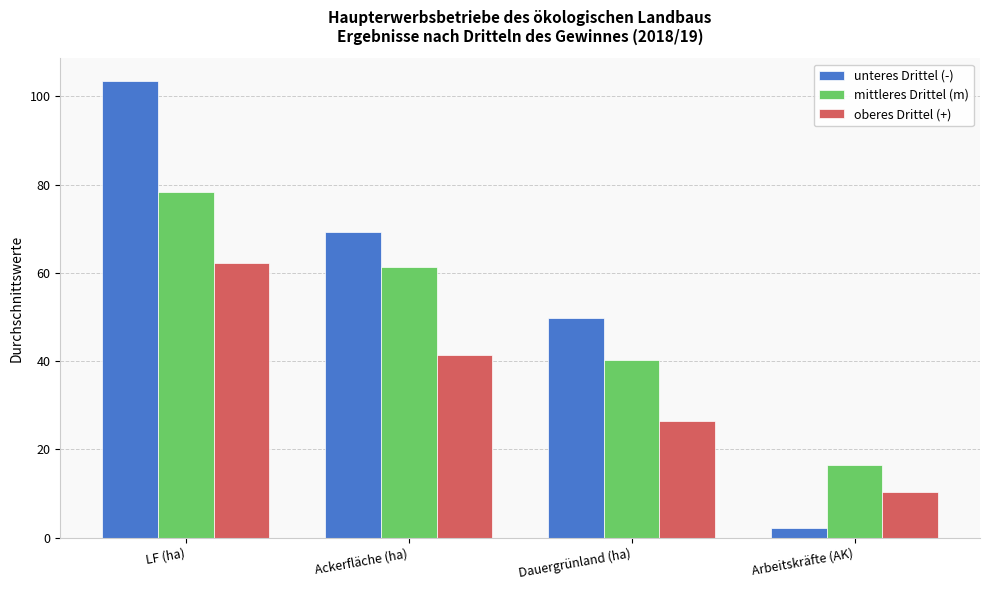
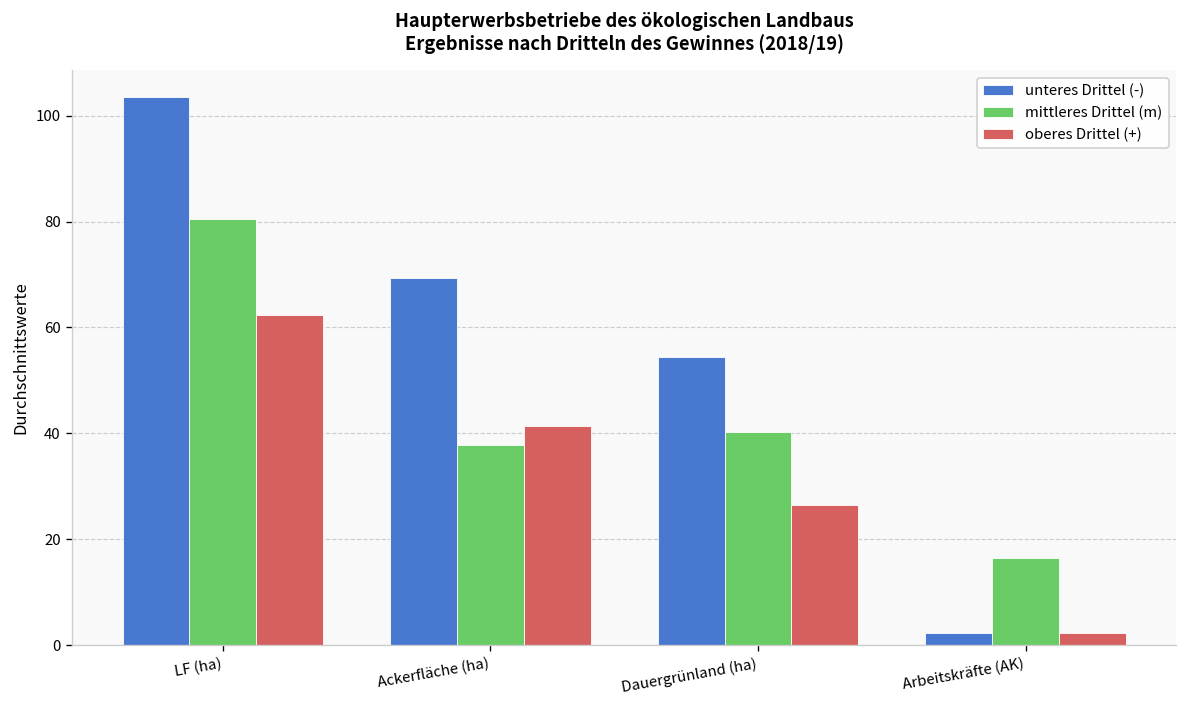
  {
    "unteres Drittel (-)": {
      "LF (ha)": 103,
      "Ackerfläche (ha)": 69,
-     "Dauergrünland (ha)": 50,
+     "Dauergrünland (ha)": 54,
      "Arbeitskräfte (AK)": 2
    },
    "mittleres Drittel (m)": {
-     "LF (ha)": 78,
-     "Ackerfläche (ha)": 61,
+     "LF (ha)": 80,
+     "Ackerfläche (ha)": 38,
      "Dauergrünland (ha)": 40,
      "Arbeitskräfte (AK)": 16
    },
    "oberes Drittel (+)": {
      "LF (ha)": 62,
      "Ackerfläche (ha)": 41,
      "Dauergrünland (ha)": 26,
-     "Arbeitskräfte (AK)": 10
+     "Arbeitskräfte (AK)": 2
    }
  }
